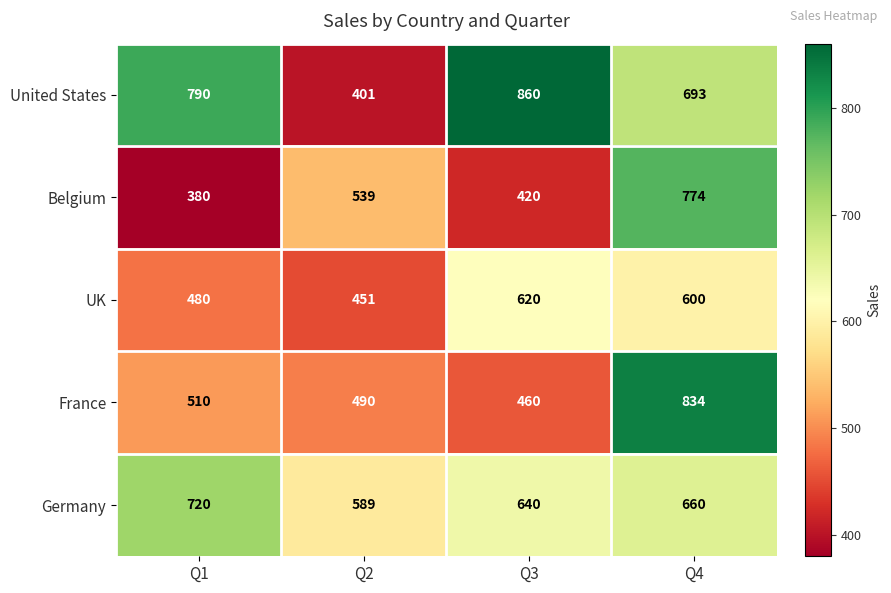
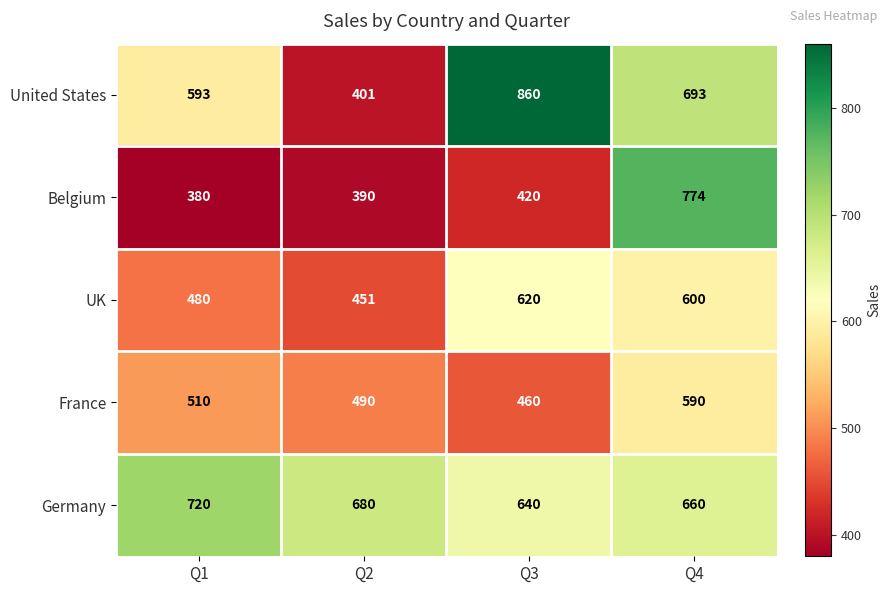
  {
    "United States": {
-     "Q1": 790,
+     "Q1": 593,
      "Q2": 401,
      "Q3": 860,
      "Q4": 693
    },
    "Belgium": {
      "Q1": 380,
-     "Q2": 539,
+     "Q2": 390,
      "Q3": 420,
      "Q4": 774
    },
    "UK": {
      "Q1": 480,
      "Q2": 451,
      "Q3": 620,
      "Q4": 600
    },
    "France": {
      "Q1": 510,
      "Q2": 490,
      "Q3": 460,
-     "Q4": 834
+     "Q4": 590
    },
    "Germany": {
      "Q1": 720,
-     "Q2": 589,
+     "Q2": 680,
      "Q3": 640,
      "Q4": 660
    }
  }
